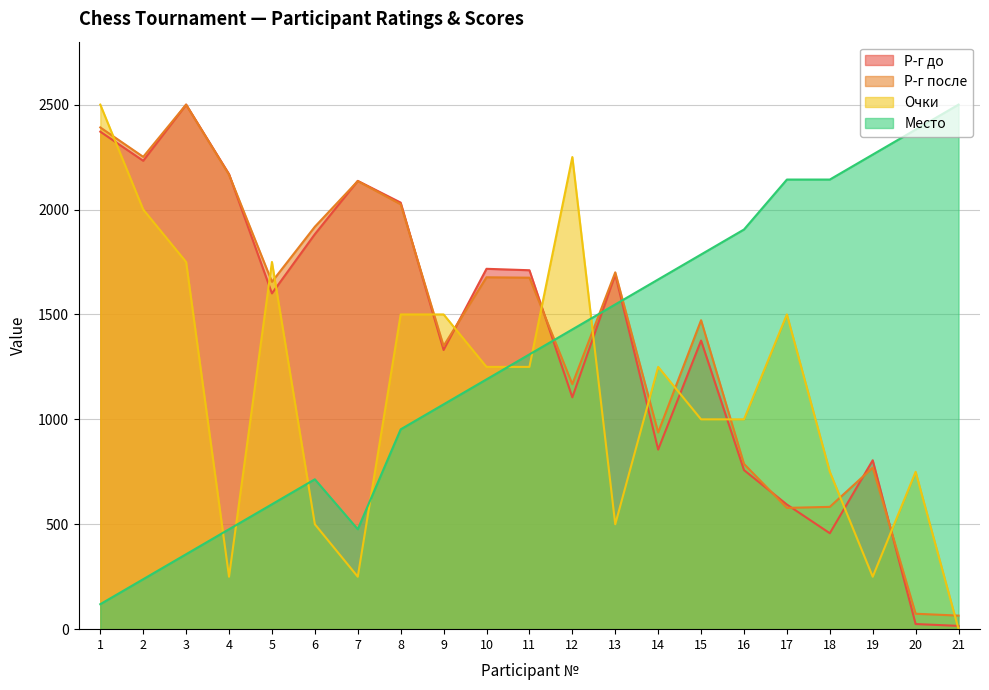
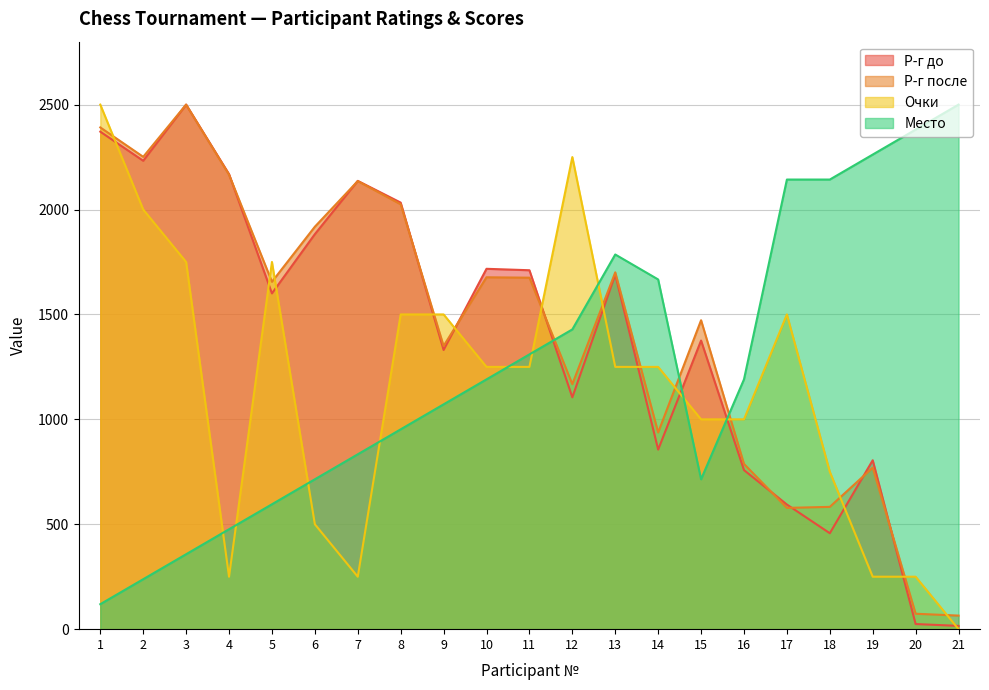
  {
    "Очки": {
      "1": 2500,
      "2": 2000,
      "3": 1750,
      "4": 250,
      "5": 1750,
      "6": 500,
      "7": 250,
      "8": 1500,
      "9": 1500,
      "10": 1250,
      "11": 1250,
      "12": 2250,
-     "13": 500,
+     "13": 1250,
      "14": 1250,
      "15": 1000,
      "16": 1000,
      "17": 1500,
      "18": 750,
      "19": 250,
-     "20": 750,
+     "20": 250,
      "21": 0
    },
    "Место": {
      "1": 120,
      "2": 240,
      "3": 360,
      "4": 480,
      "5": 600,
      "6": 710,
-     "7": 480,
+     "7": 830,
      "8": 950,
      "9": 1070,
      "10": 1190,
      "11": 1310,
      "12": 1430,
-     "13": 1550,
+     "13": 1790,
      "14": 1670,
-     "15": 1790,
-     "16": 1900,
+     "15": 710,
+     "16": 1190,
      "17": 2140,
      "18": 2140,
      "19": 2260
    }
  }
